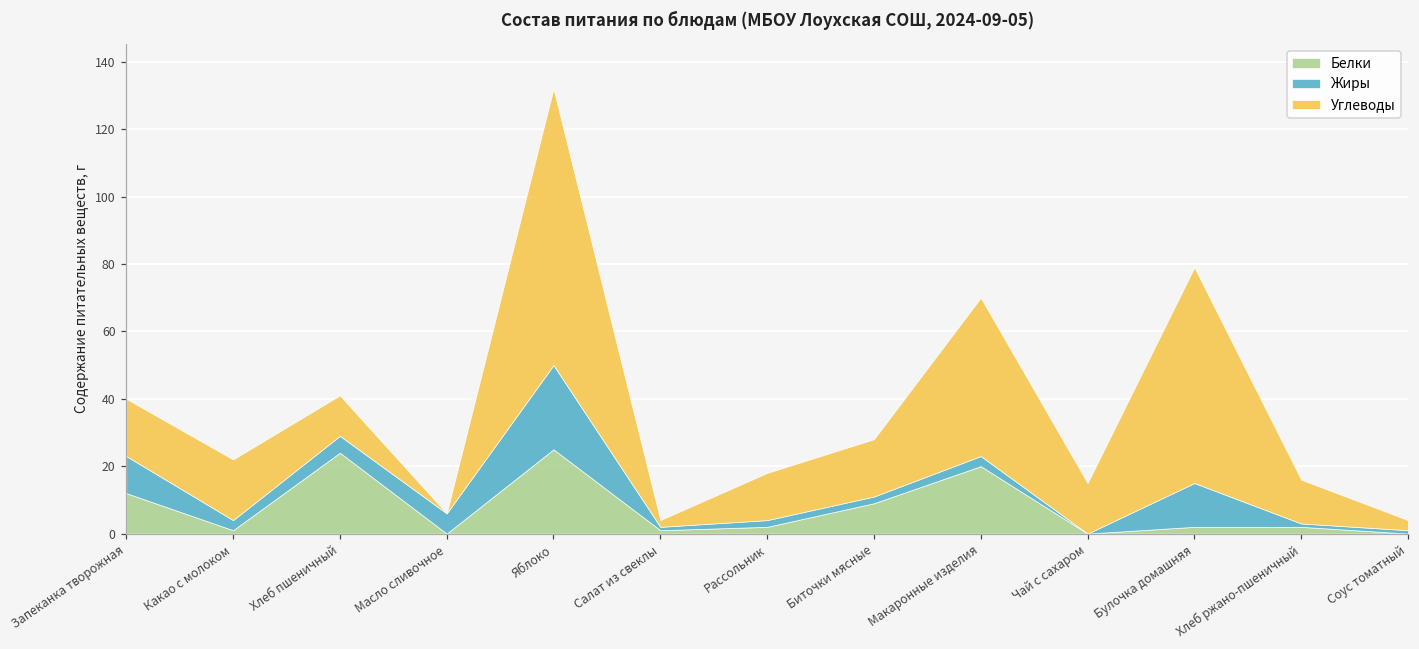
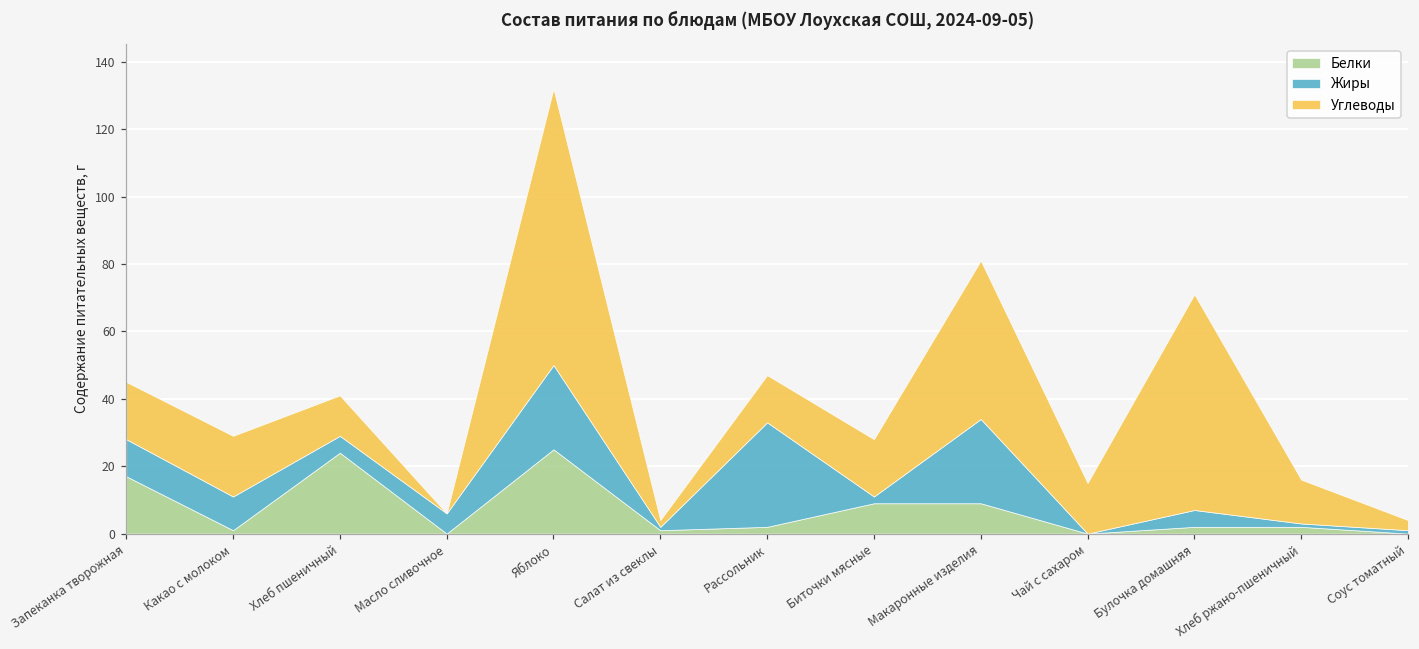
  {
    "Белки": {
-     "Запеканка творожная": 12,
+     "Запеканка творожная": 17,
      "Какао с молоком": 1,
      "Хлеб пшеничный": 24,
      "Масло сливочное": 0,
      "Яблоко": 25,
      "Салат из свеклы": 1,
      "Рассольник": 2,
      "Биточки мясные": 9,
-     "Макаронные изделия": 20,
+     "Макаронные изделия": 9,
      "Булочка домашняя": 2,
      "Хлеб ржано-пшеничный": 2,
      "Соус томатный": 0
    },
    "Жиры": {
      "Запеканка творожная": 11,
-     "Какао с молоком": 3,
+     "Какао с молоком": 10,
      "Хлеб пшеничный": 5,
      "Яблоко": 25,
      "Салат из свеклы": 1,
-     "Рассольник": 2,
+     "Рассольник": 31,
      "Биточки мясные": 2,
-     "Макаронные изделия": 3,
-     "Булочка домашняя": 13,
+     "Макаронные изделия": 25,
+     "Булочка домашняя": 5,
      "Хлеб ржано-пшеничный": 1,
      "Соус томатный": 1
    },
    "Углеводы": {
      "Запеканка творожная": 17,
      "Какао с молоком": 18,
      "Хлеб пшеничный": 12,
      "Яблоко": 82,
      "Салат из свеклы": 2,
      "Рассольник": 14,
      "Биточки мясные": 17,
      "Макаронные изделия": 47,
      "Чай с сахаром": 15,
      "Булочка домашняя": 64,
      "Хлеб ржано-пшеничный": 13,
      "Соус томатный": 3
    }
  }
